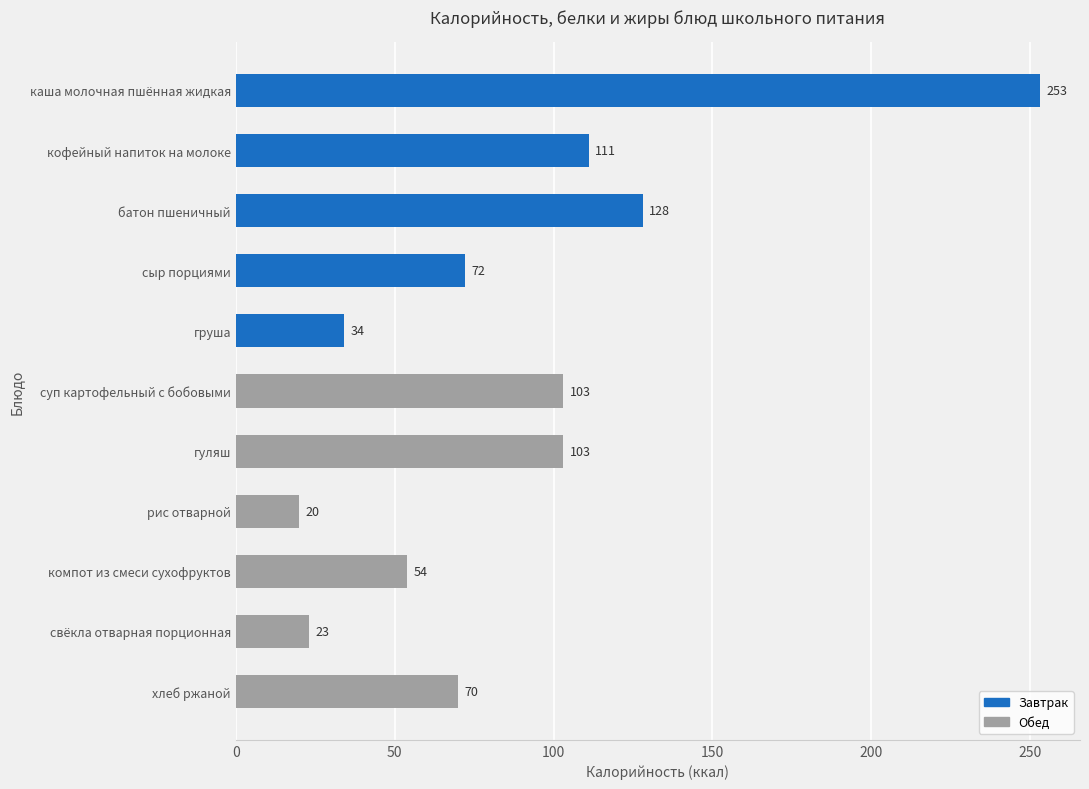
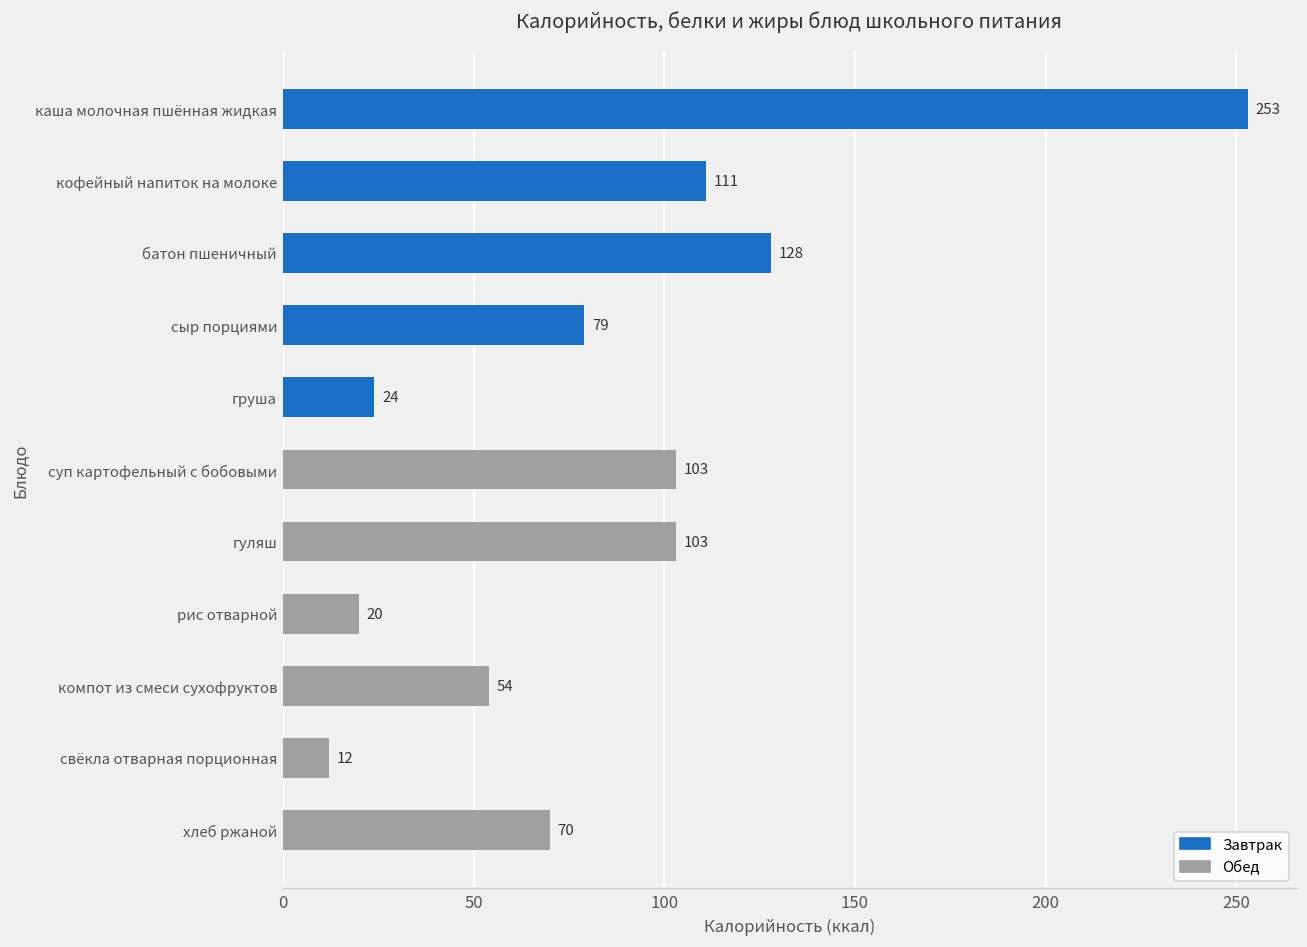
  {
    "каша молочная пшённая жидкая": 253,
    "кофейный напиток на молоке": 111,
    "батон пшеничный": 128,
-   "сыр порциями": 72,
-   "груша": 34,
+   "сыр порциями": 79,
+   "груша": 24,
    "суп картофельный с бобовыми": 103,
    "гуляш": 103,
    "рис отварной": 20,
    "компот из смеси сухофруктов": 54,
-   "свёкла отварная порционная": 23,
+   "свёкла отварная порционная": 12,
    "хлеб ржаной": 70
  }
